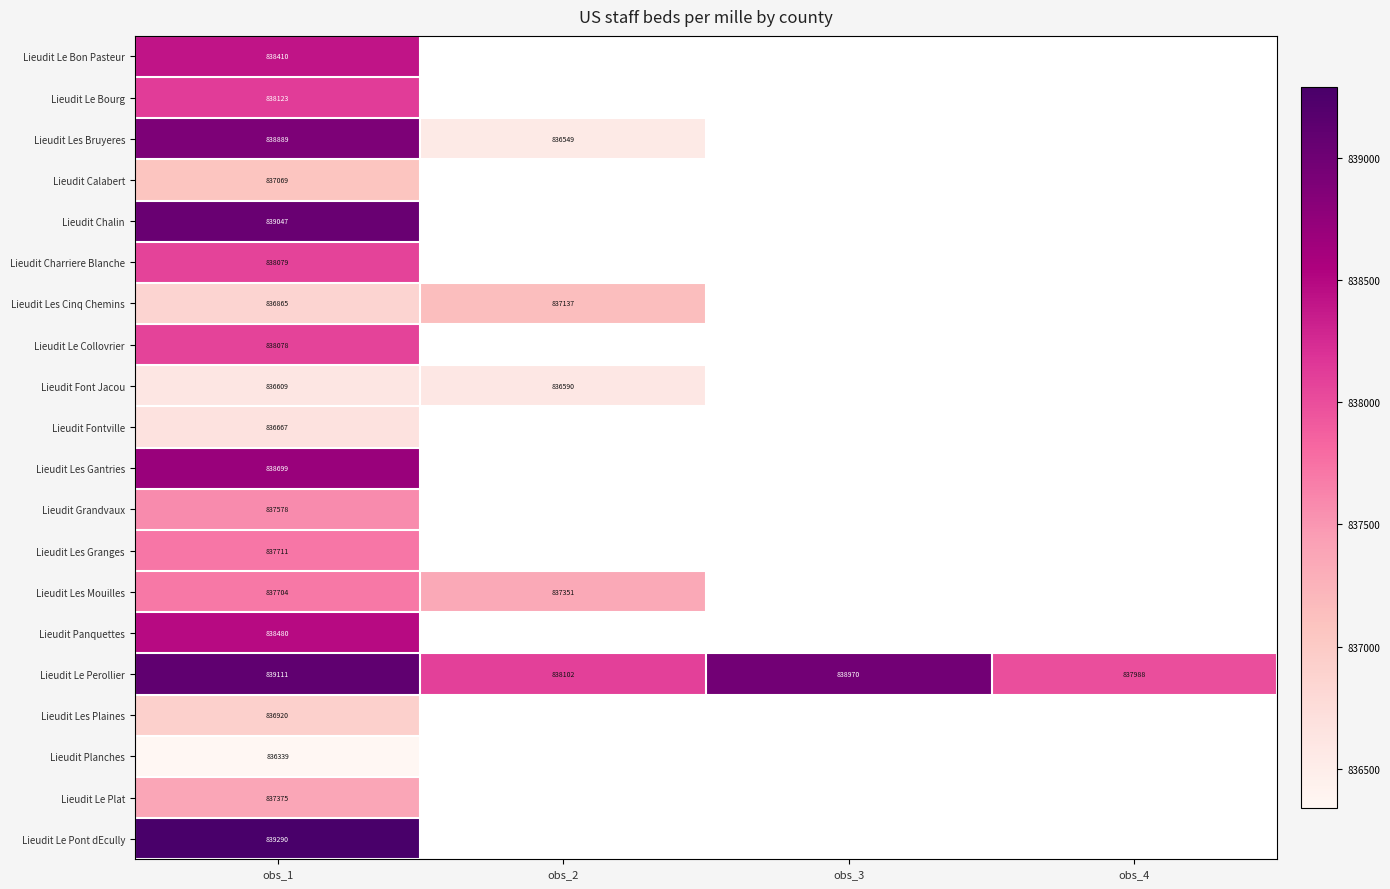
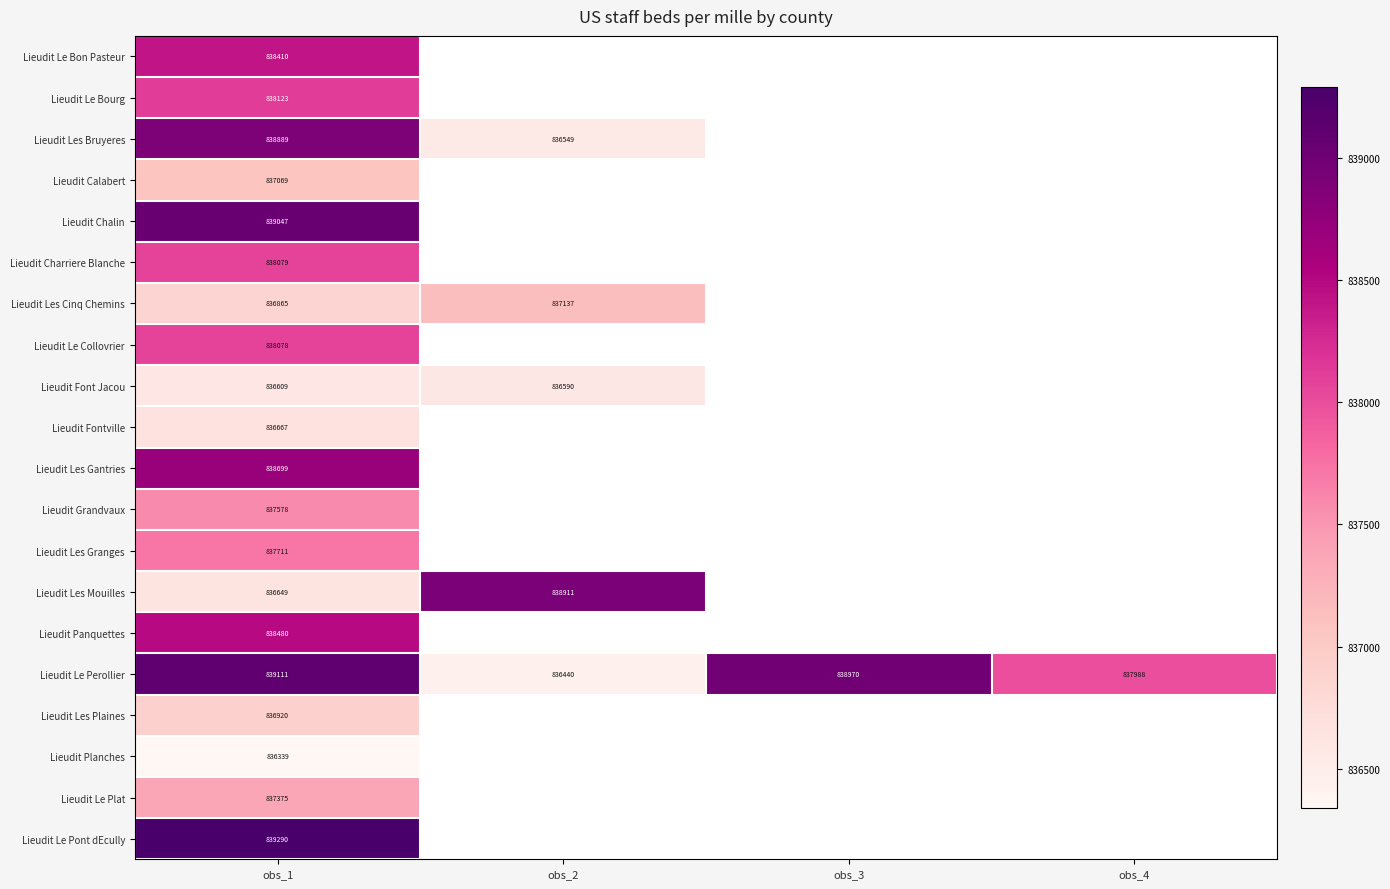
  {
    "Lieudit Le Bon Pasteur": {
      "obs_1": 838410
    },
    "Lieudit Le Bourg": {
      "obs_1": 838123
    },
    "Lieudit Les Bruyeres": {
      "obs_1": 838889,
      "obs_2": 836549
    },
    "Lieudit Calabert": {
      "obs_1": 837069
    },
    "Lieudit Chalin": {
      "obs_1": 839047
    },
    "Lieudit Charriere Blanche": {
      "obs_1": 838079
    },
    "Lieudit Les Cinq Chemins": {
      "obs_1": 836865,
      "obs_2": 837137
    },
    "Lieudit Le Collovrier": {
      "obs_1": 838078
    },
    "Lieudit Font Jacou": {
      "obs_1": 836609,
      "obs_2": 836590
    },
    "Lieudit Fontville": {
      "obs_1": 836667
    },
    "Lieudit Les Gantries": {
      "obs_1": 838699
    },
    "Lieudit Grandvaux": {
      "obs_1": 837578
    },
    "Lieudit Les Granges": {
      "obs_1": 837711
    },
    "Lieudit Les Mouilles": {
-     "obs_1": 837704,
-     "obs_2": 837351
+     "obs_1": 836649,
+     "obs_2": 838911
    },
    "Lieudit Panquettes": {
      "obs_1": 838480
    },
    "Lieudit Le Perollier": {
      "obs_1": 839111,
-     "obs_2": 838102,
+     "obs_2": 836440,
      "obs_3": 838970,
      "obs_4": 837988
    },
    "Lieudit Les Plaines": {
      "obs_1": 836920
    },
    "Lieudit Planches": {
      "obs_1": 836339
    },
    "Lieudit Le Plat": {
      "obs_1": 837375
    },
    "Lieudit Le Pont dEcully": {
      "obs_1": 839290
    }
  }
